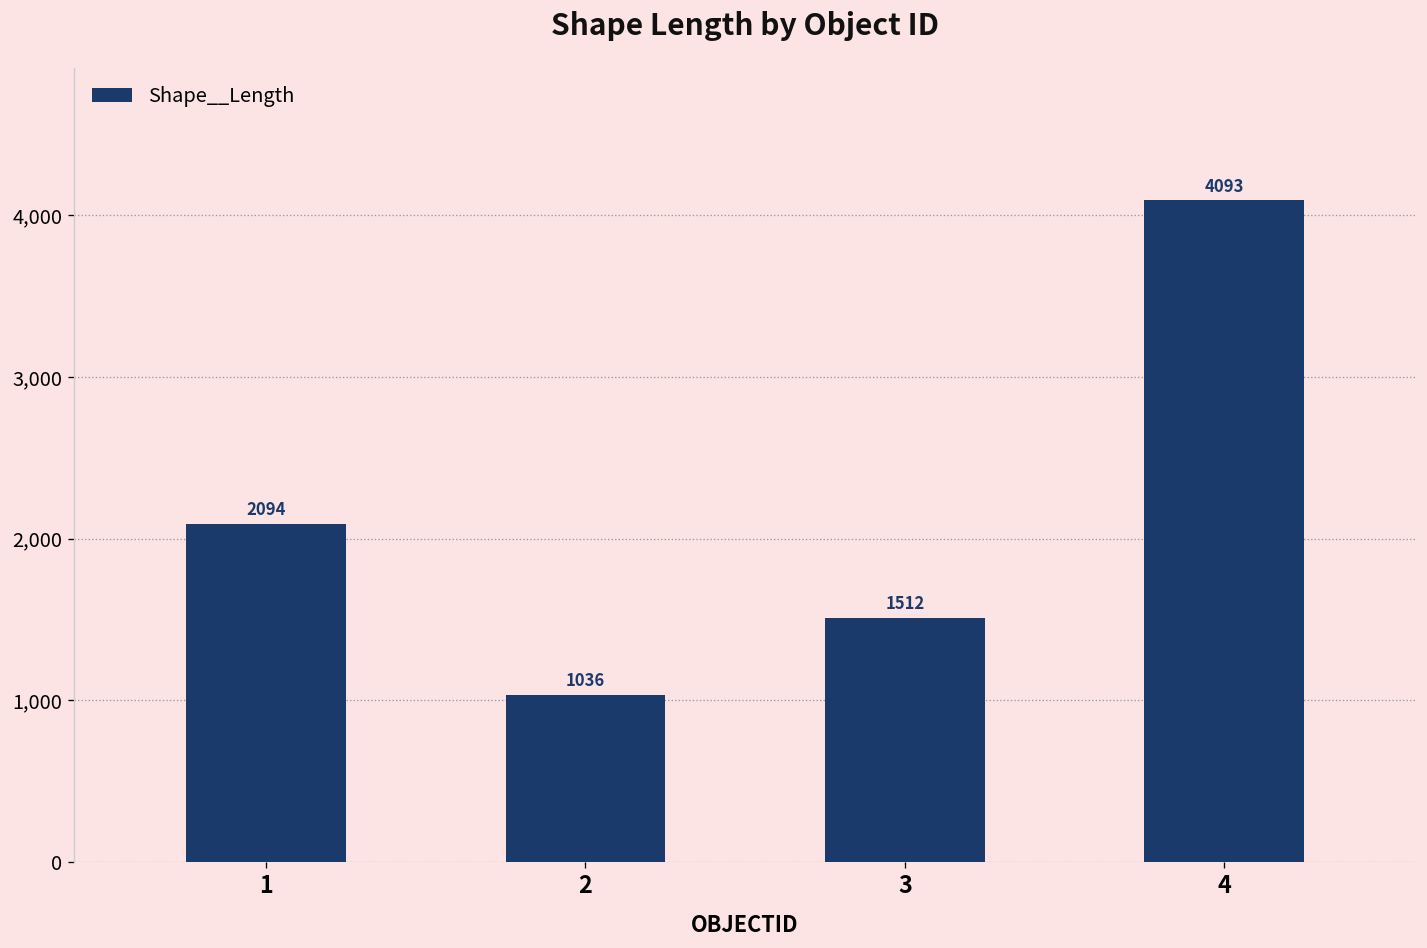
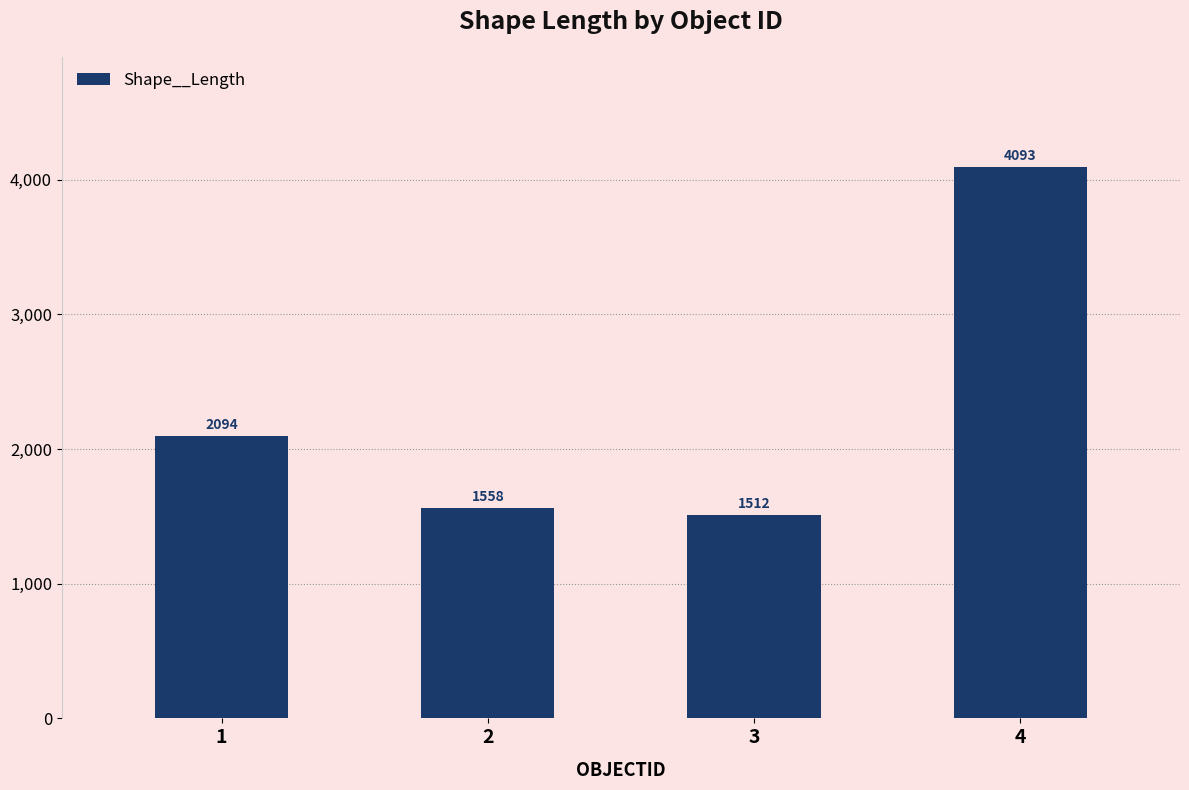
  {
    "1": 2094,
-   "2": 1036,
+   "2": 1558,
    "3": 1512,
    "4": 4093
  }
